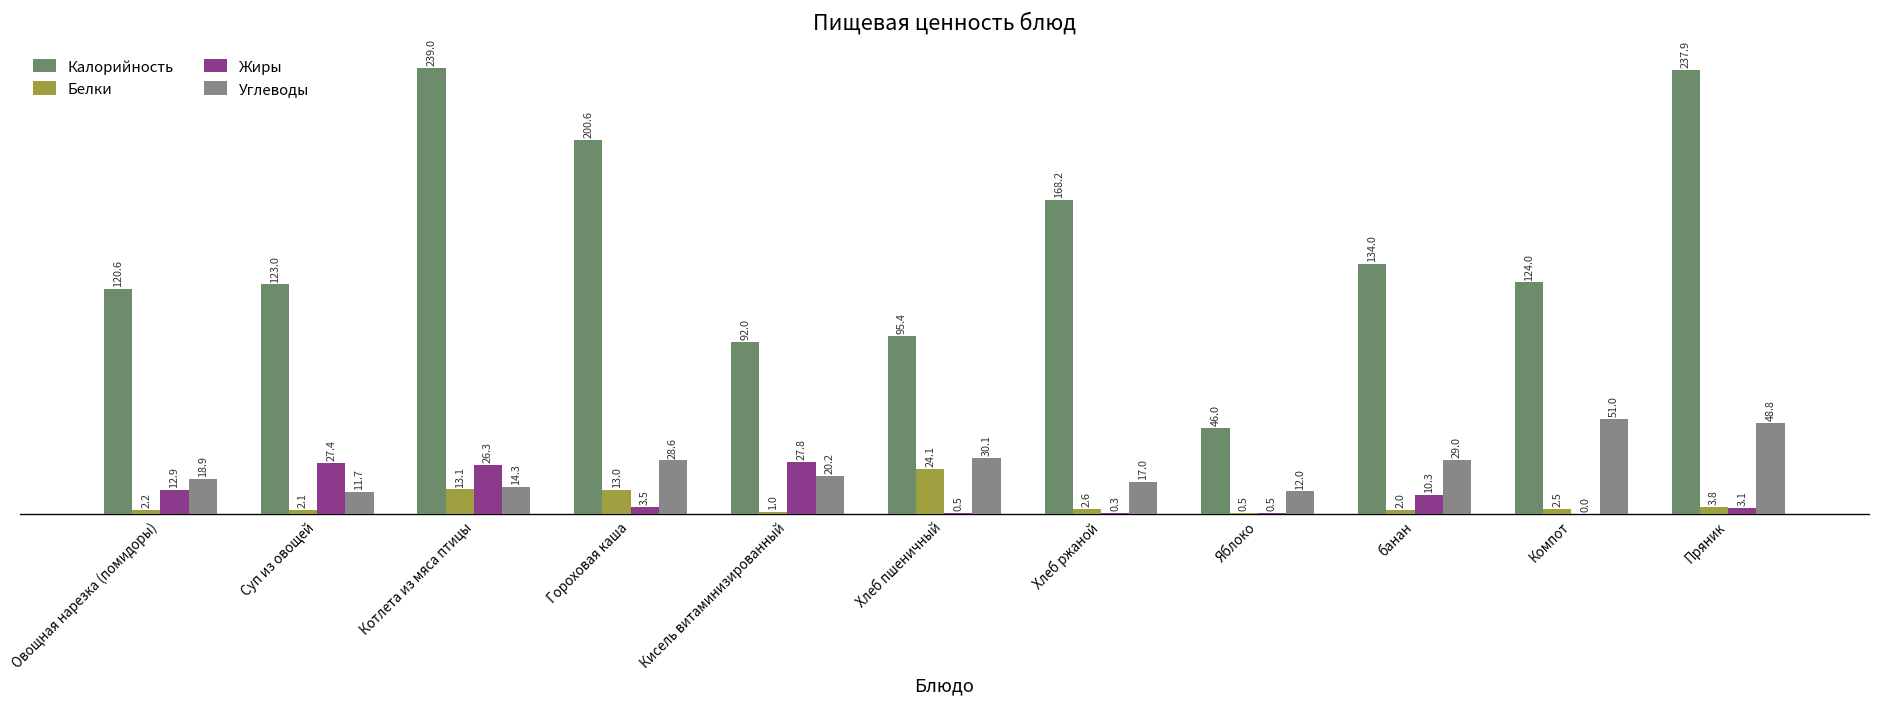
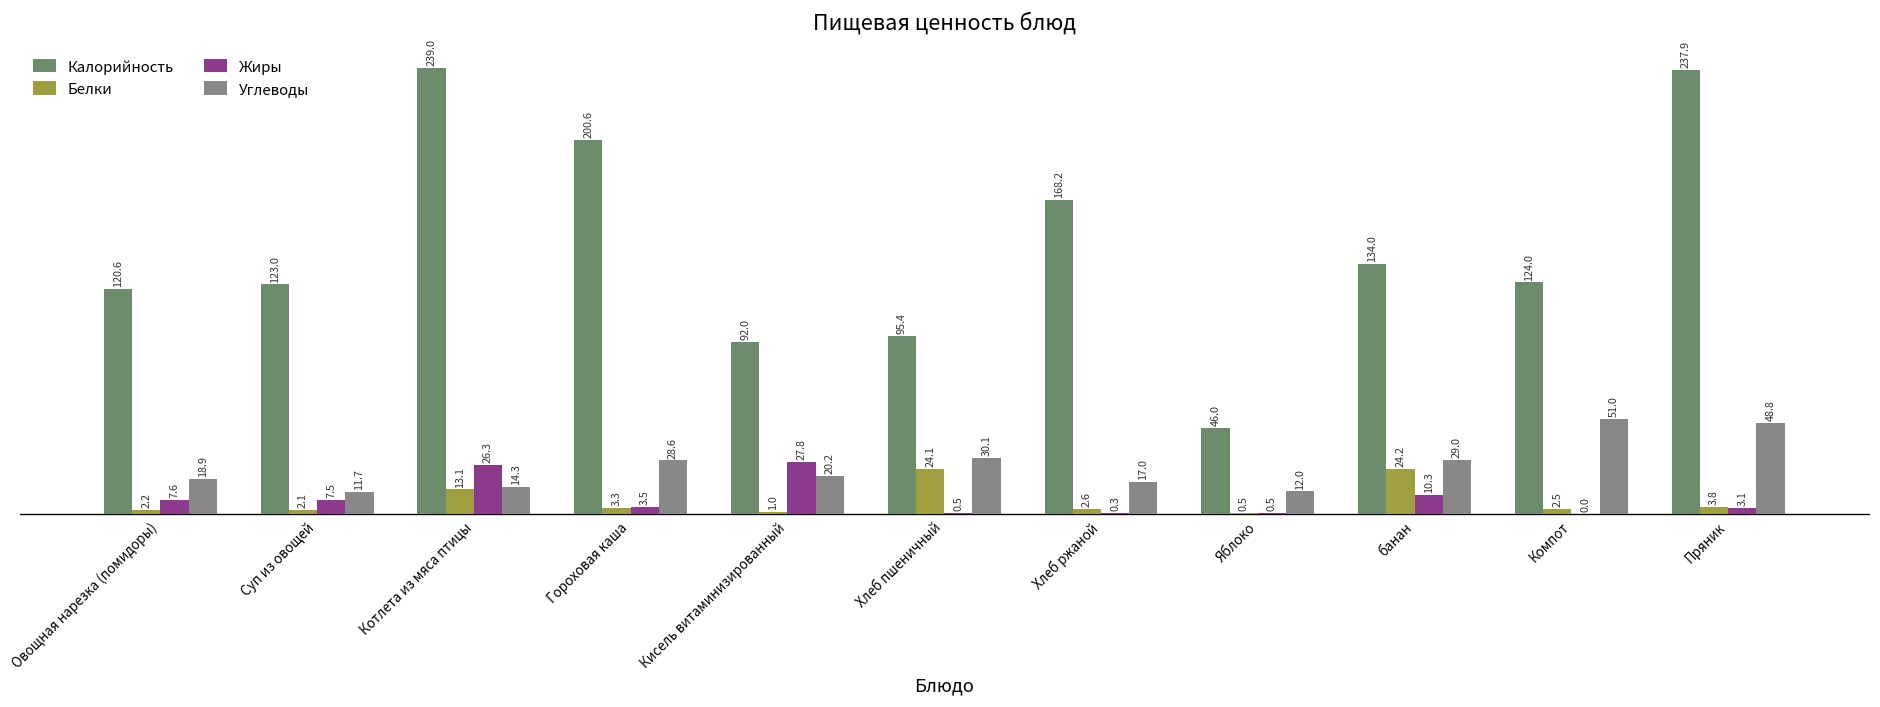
  {
    "Белки": {
      "Овощная нарезка (помидоры)": 2.2,
      "Суп из овощей": 2.1,
      "Котлета из мяса птицы": 13.1,
-     "Гороховая каша": 13.0,
+     "Гороховая каша": 3.3,
      "Кисель витаминизированный": 1.0,
      "Хлеб пшеничный": 24.1,
      "Хлеб ржаной": 2.6,
      "Яблоко": 0.5,
-     "банан": 2.0,
+     "банан": 24.2,
      "Компот": 2.5,
      "Пряник": 3.8
    },
    "Жиры": {
-     "Овощная нарезка (помидоры)": 12.9,
-     "Суп из овощей": 27.4,
+     "Овощная нарезка (помидоры)": 7.6,
+     "Суп из овощей": 7.5,
      "Котлета из мяса птицы": 26.3,
      "Гороховая каша": 3.5,
      "Кисель витаминизированный": 27.8,
      "Хлеб пшеничный": 0.5,
      "Хлеб ржаной": 0.3,
      "Яблоко": 0.5,
      "банан": 10.3,
      "Компот": 0.0,
      "Пряник": 3.1
    }
  }
